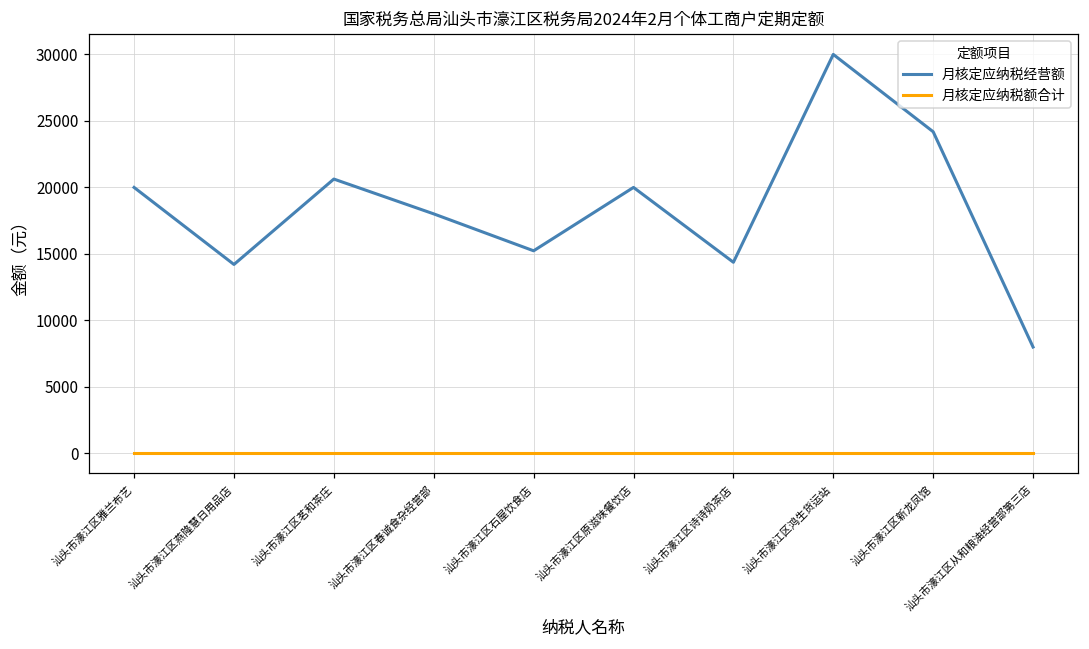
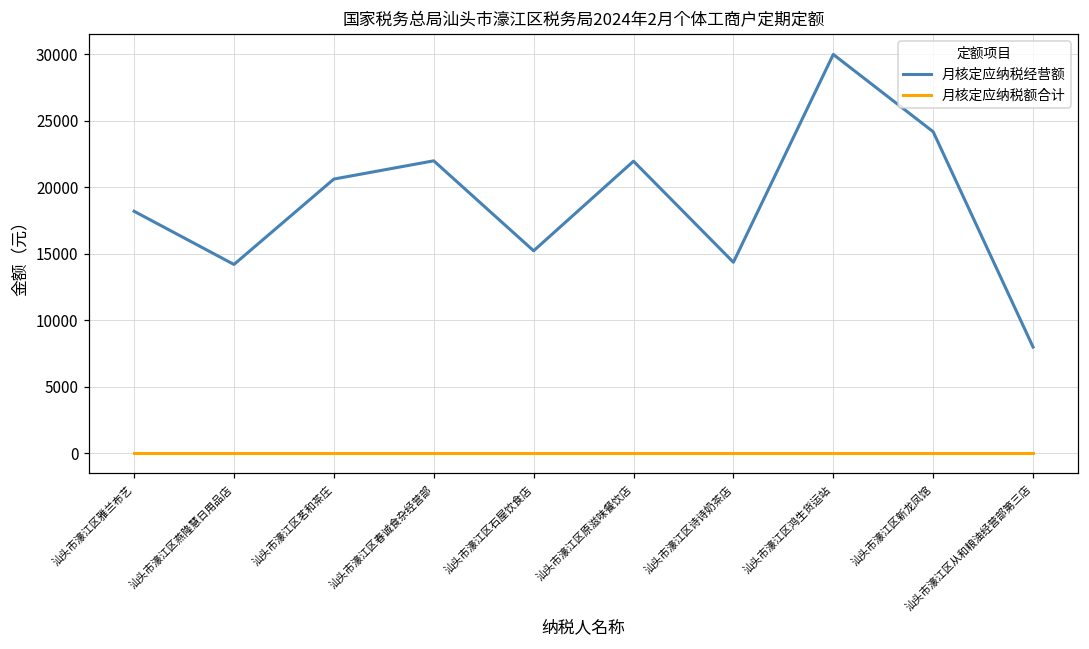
  {
    "月核定应纳税经营额": {
-     "汕头市濠江区雅兰布艺": 20000,
+     "汕头市濠江区雅兰布艺": 18200,
      "汕头市濠江区燕隆慧日用品店": 14200,
      "汕头市濠江区茗和茶庄": 20600,
-     "汕头市濠江区春诚食杂经营部": 18000,
+     "汕头市濠江区春诚食杂经营部": 22000,
      "汕头市濠江区石屋饮食店": 15200,
-     "汕头市濠江区原滋味餐饮店": 20000,
+     "汕头市濠江区原滋味餐饮店": 22000,
      "汕头市濠江区诗诗奶茶店": 14400,
      "汕头市濠江区鸿生货运站": 30000,
      "汕头市濠江区新龙凤馆": 24200,
      "汕头市濠江区从和粮油经营部第三店": 8000
    },
    "月核定应纳税额合计": {
      "汕头市濠江区雅兰布艺": 0,
      "汕头市濠江区燕隆慧日用品店": 0,
      "汕头市濠江区茗和茶庄": 0,
      "汕头市濠江区春诚食杂经营部": 0,
      "汕头市濠江区石屋饮食店": 0,
      "汕头市濠江区原滋味餐饮店": 0,
      "汕头市濠江区诗诗奶茶店": 0,
      "汕头市濠江区鸿生货运站": 0,
      "汕头市濠江区新龙凤馆": 0,
      "汕头市濠江区从和粮油经营部第三店": 0
    }
  }
